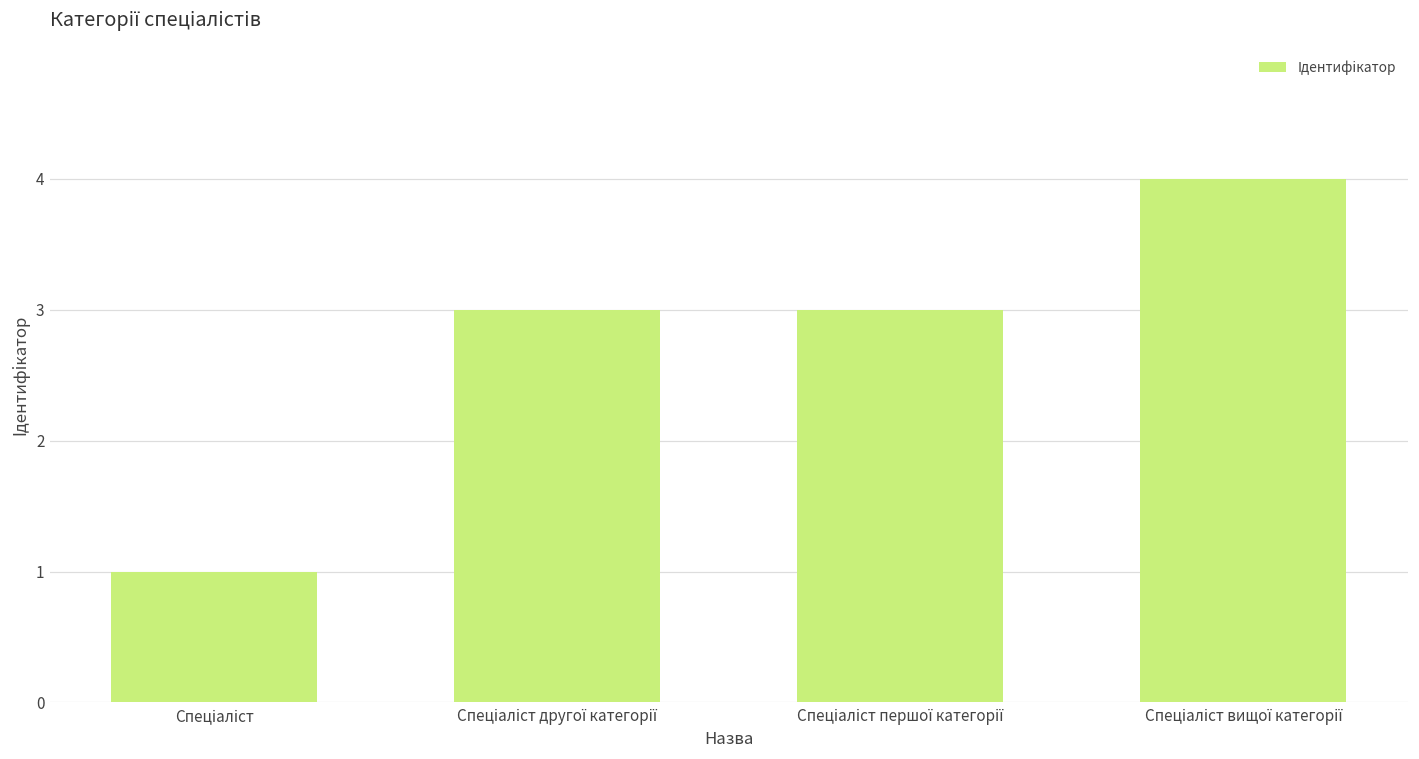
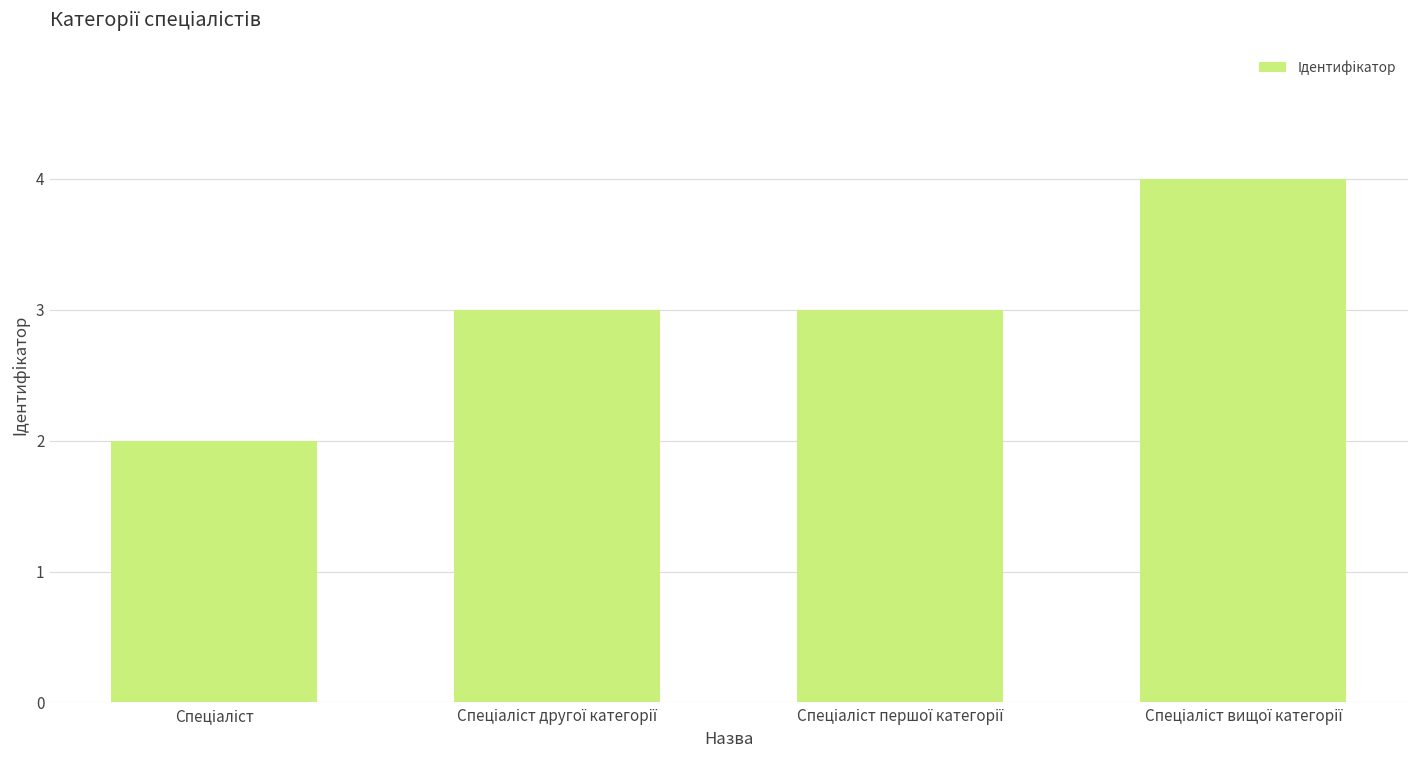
  {
-   "Спеціаліст": 1,
+   "Спеціаліст": 2,
    "Спеціаліст другої категорії": 3,
    "Спеціаліст першої категорії": 3,
    "Спеціаліст вищої категорії": 4
  }
